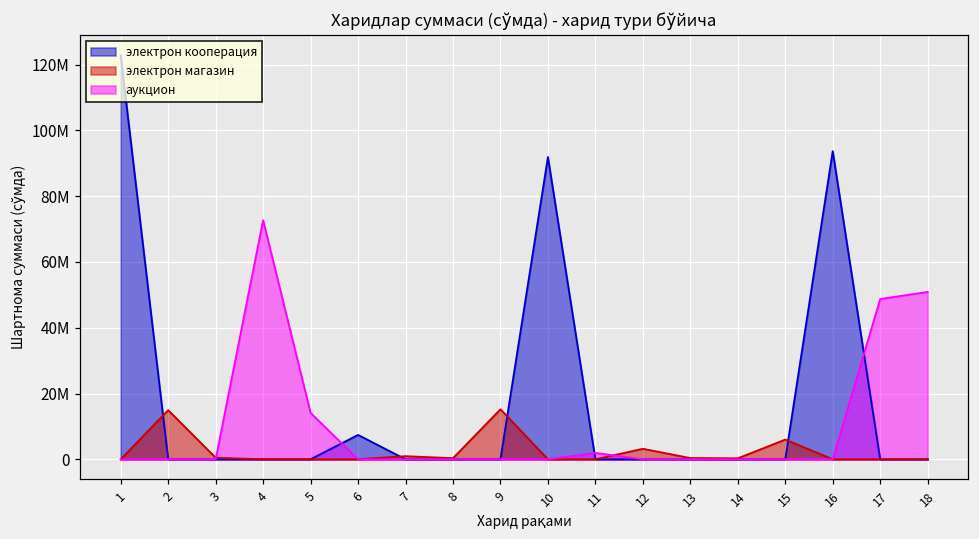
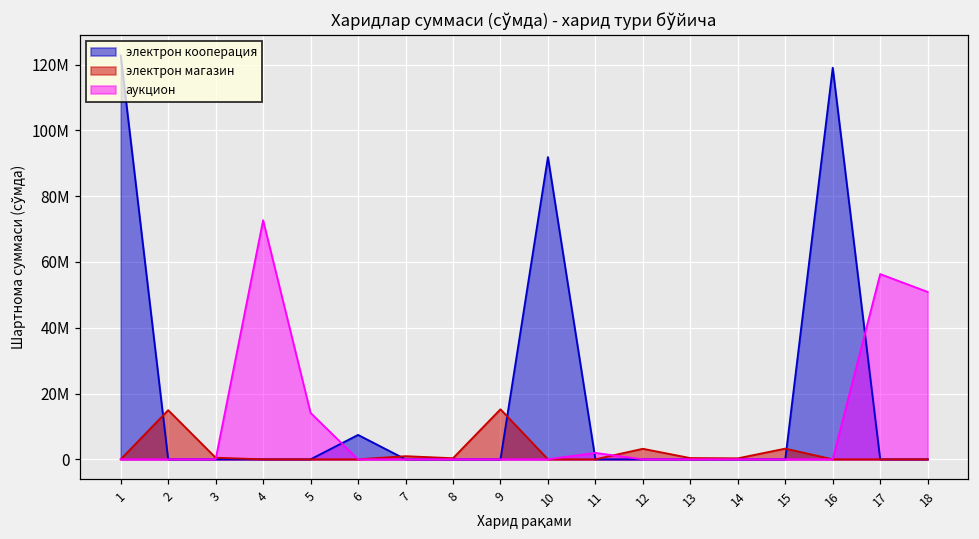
  {
    "электрон кооперация": {
      "6": 7000000,
      "10": 92000000,
-     "16": 94000000
+     "16": 119000000
    },
    "электрон магазин": {
      "2": 15000000,
      "7": 1000000,
      "9": 15000000,
      "12": 3000000,
-     "15": 6000000
+     "15": 3000000
    },
    "аукцион": {
      "4": 73000000,
      "5": 14000000,
      "11": 2000000,
-     "17": 49000000,
+     "17": 56000000,
      "18": 51000000
    }
  }
